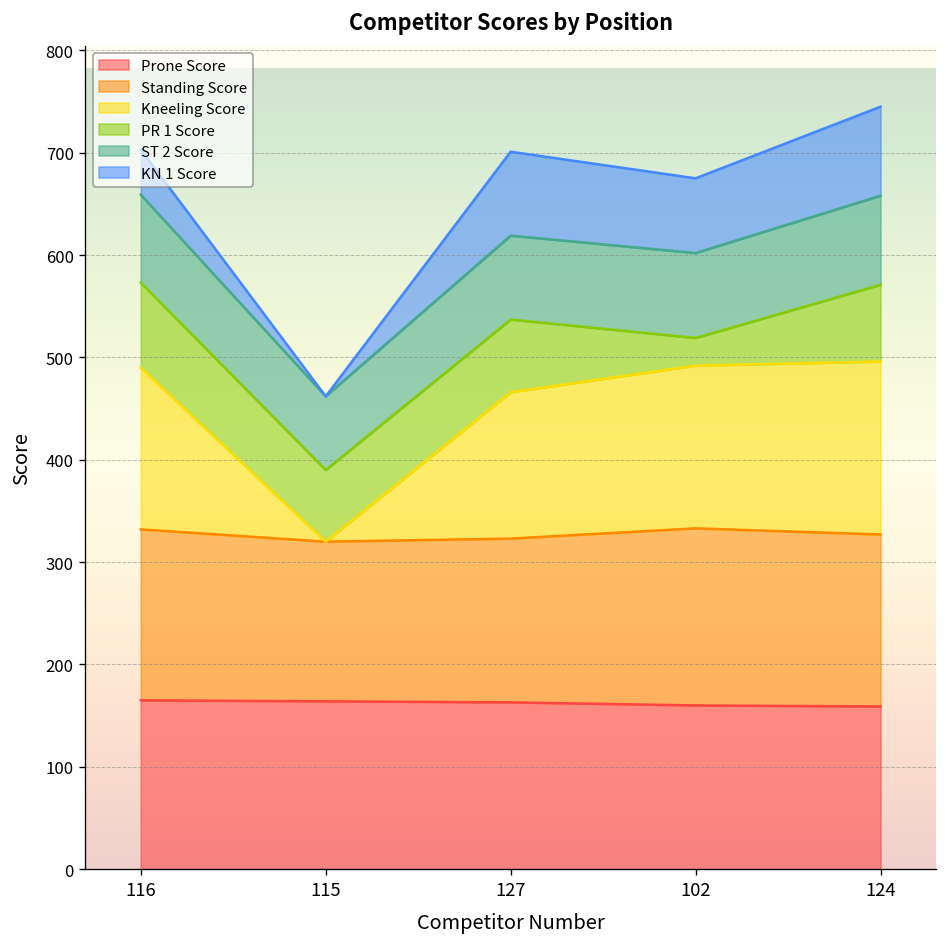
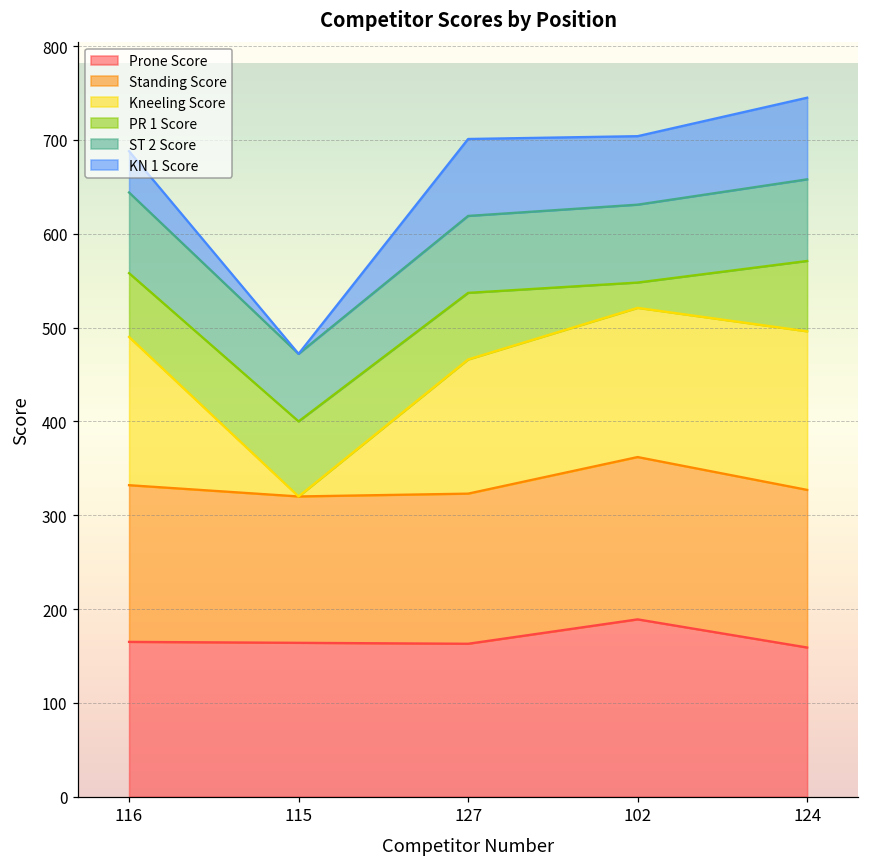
  {
    "Prone Score": {
      "116": 170,
      "115": 160,
      "127": 160,
-     "102": 160,
+     "102": 190,
      "124": 160
    },
    "Standing Score": {
      "116": 170,
      "127": 160,
      "102": 170,
      "124": 170
    },
    "Kneeling Score": {
      "116": 160,
      "127": 140,
      "102": 160,
      "124": 170
    },
    "PR 1 Score": {
-     "116": 80,
-     "115": 70,
+     "116": 70,
+     "115": 80,
      "127": 70,
      "102": 30,
      "124": 80
    },
    "ST 2 Score": {
      "127": 80,
      "102": 80,
      "124": 90
    },
    "KN 1 Score": {
      "127": 80,
      "102": 70,
      "124": 90
    }
  }
